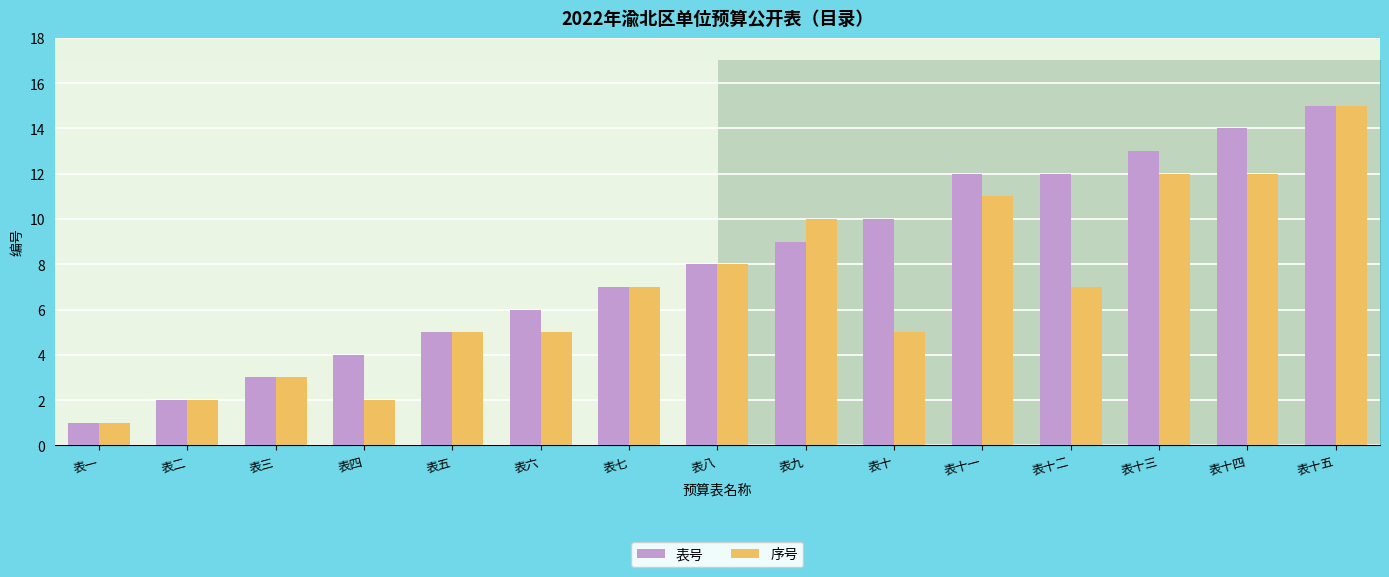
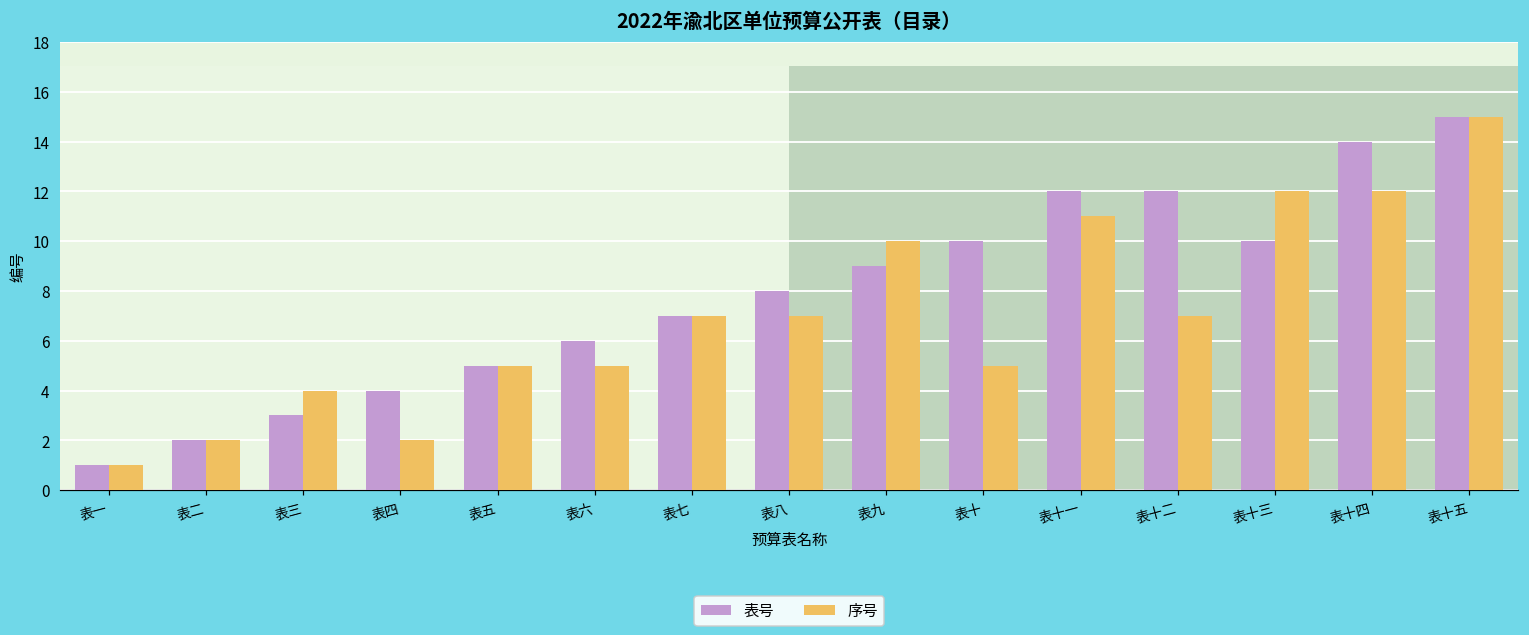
  {
    "表号": {
      "表一": 1,
      "表二": 2,
      "表三": 3,
      "表四": 4,
      "表五": 5,
      "表六": 6,
      "表七": 7,
      "表八": 8,
      "表九": 9,
      "表十": 10,
      "表十一": 12,
      "表十二": 12,
-     "表十三": 13,
+     "表十三": 10,
      "表十四": 14,
      "表十五": 15
    },
    "序号": {
      "表一": 1,
      "表二": 2,
-     "表三": 3,
+     "表三": 4,
      "表四": 2,
      "表五": 5,
      "表六": 5,
      "表七": 7,
-     "表八": 8,
+     "表八": 7,
      "表九": 10,
      "表十": 5,
      "表十一": 11,
      "表十二": 7,
      "表十三": 12,
      "表十四": 12,
      "表十五": 15
    }
  }
